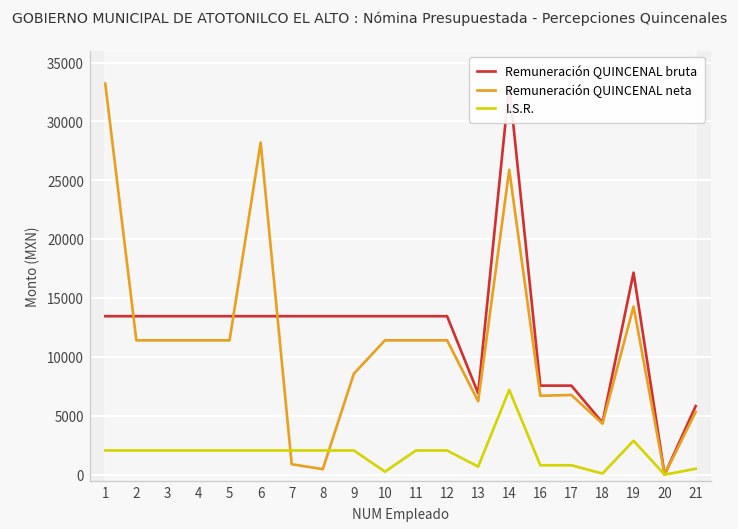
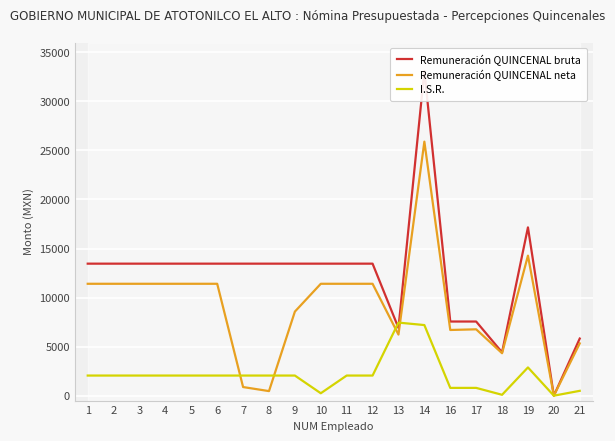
  {
    "Remuneración QUINCENAL bruta": {
      "1": 13000,
      "2": 13000,
      "3": 13000,
      "4": 13000,
      "5": 13000,
      "6": 13000,
      "7": 13000,
      "8": 13000,
      "9": 13000,
      "10": 13000,
      "11": 13000,
      "12": 13000,
      "13": 7000,
      "16": 8000,
      "17": 8000,
      "19": 17000,
      "21": 6000
    },
    "Remuneración QUINCENAL neta": {
-     "1": 33000,
+     "1": 11000,
      "2": 11000,
      "3": 11000,
      "4": 11000,
      "5": 11000,
-     "6": 28000,
+     "6": 11000,
      "7": 1000,
      "8": 0,
      "9": 9000,
      "10": 11000,
      "11": 11000,
      "12": 11000,
      "13": 6000,
      "14": 26000,
      "16": 7000,
      "17": 7000,
      "19": 14000,
      "21": 5000
    },
    "I.S.R.": {
      "1": 2000,
      "2": 2000,
      "3": 2000,
      "4": 2000,
      "5": 2000,
      "6": 2000,
      "7": 2000,
      "8": 2000,
      "9": 2000,
      "10": 0,
      "11": 2000,
      "12": 2000,
-     "13": 1000,
+     "13": 7000,
      "14": 7000,
      "16": 1000,
      "17": 1000,
      "18": 0,
      "19": 3000,
      "21": 0
    }
  }
